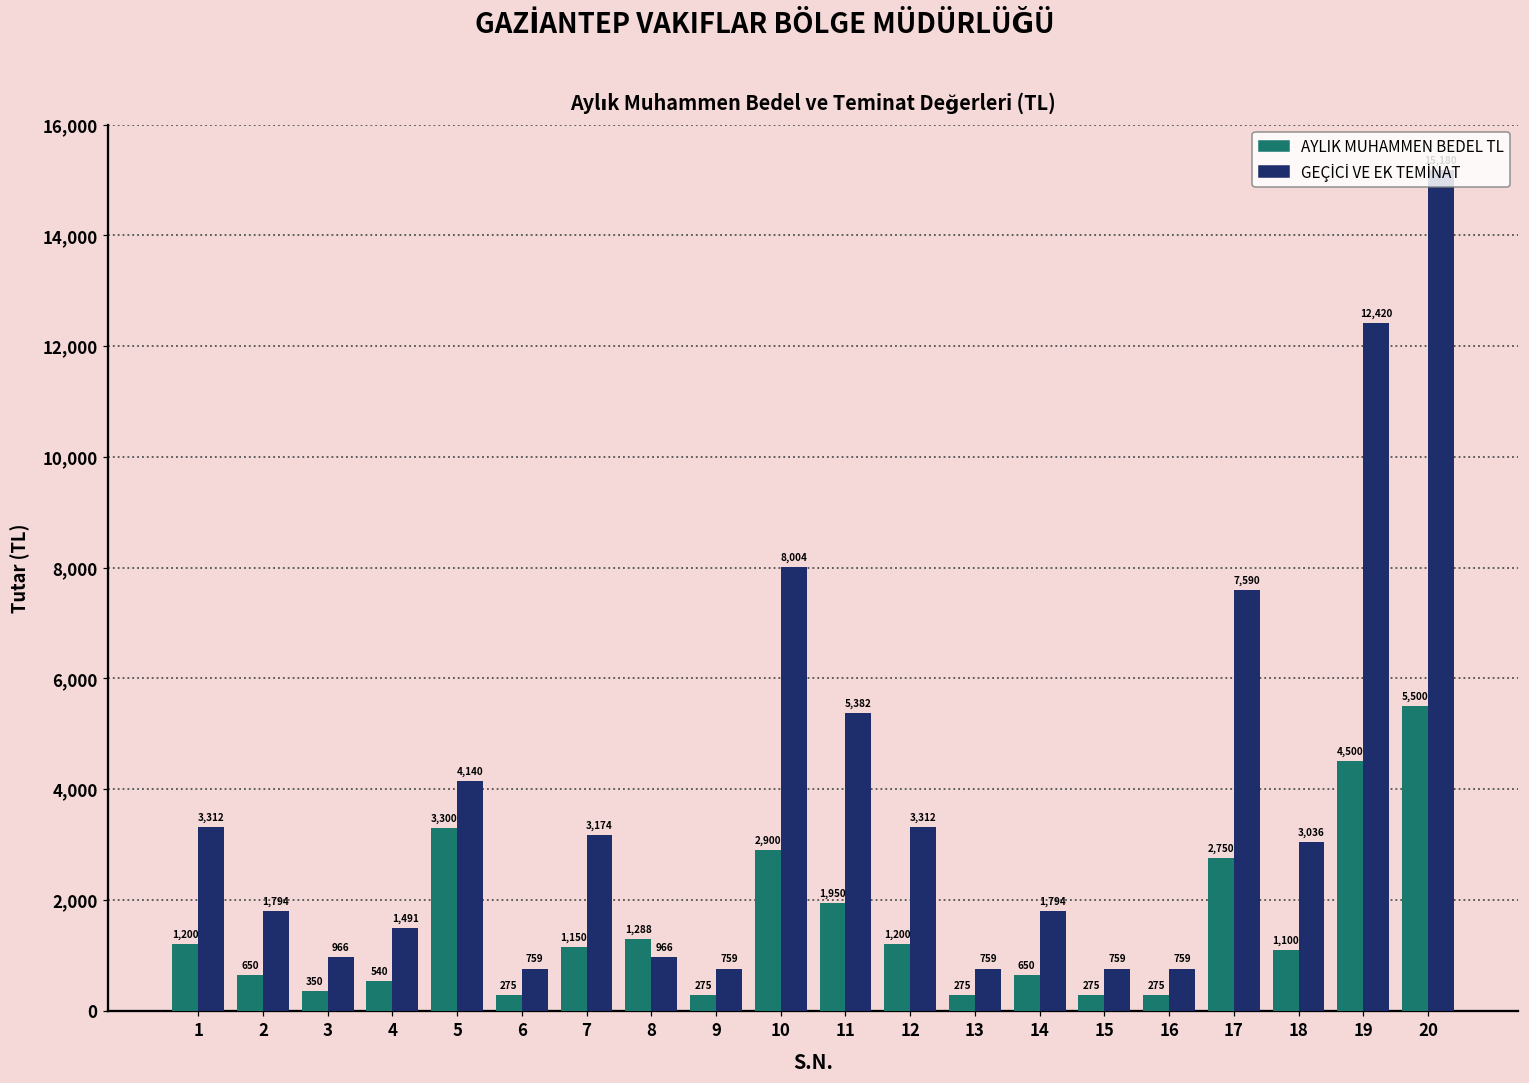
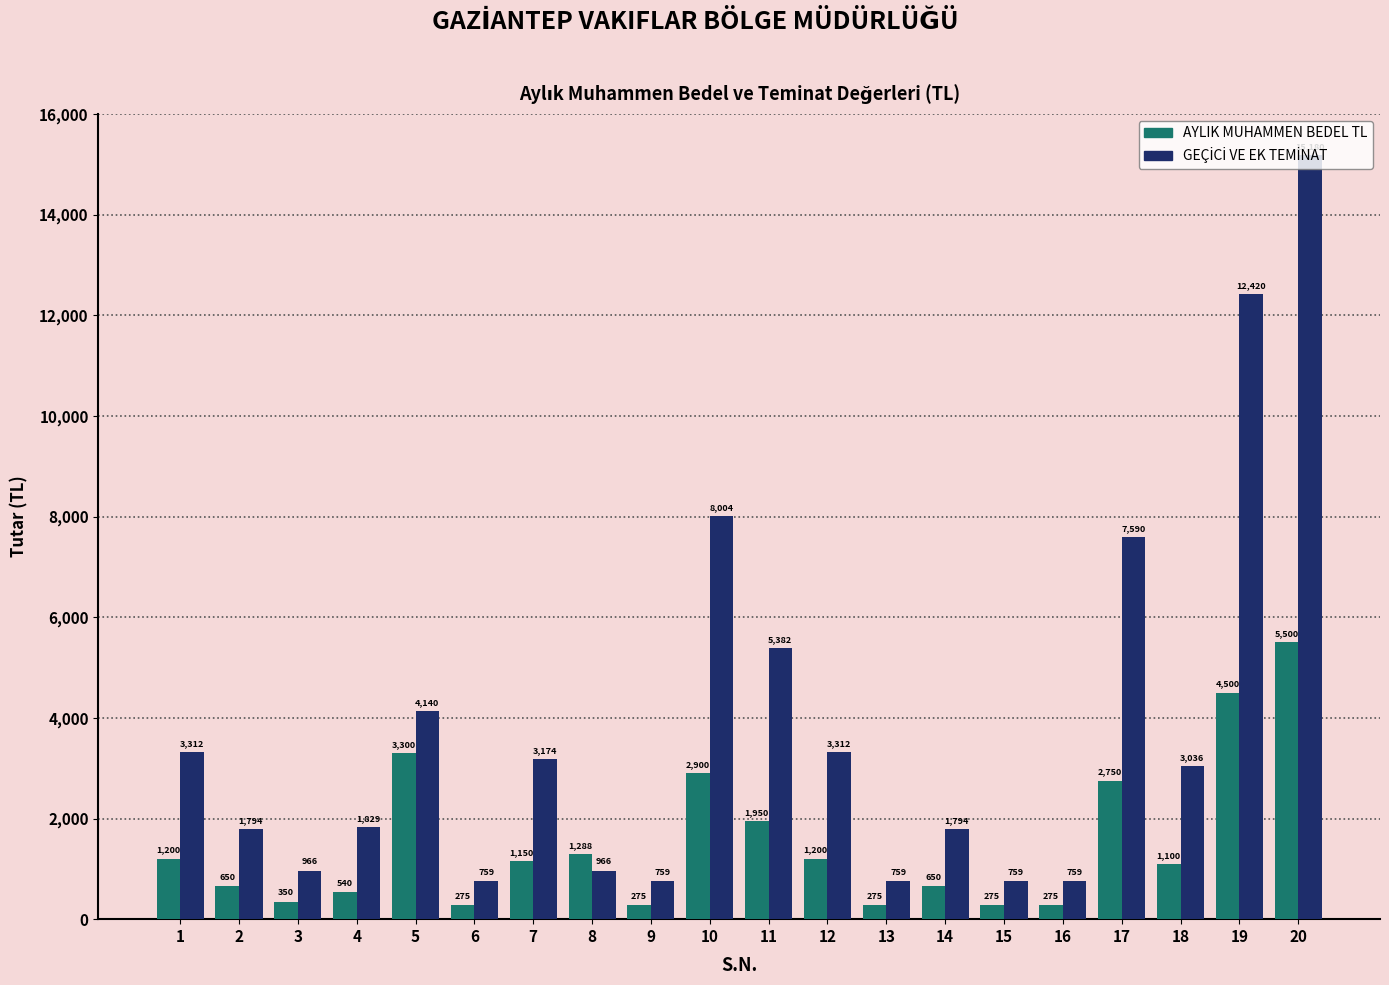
  {
    "AYLIK MUHAMMEN BEDEL TL": {
      "1": "1,200",
      "2": "650",
      "3": "350",
      "4": "540",
      "5": "3,300",
      "6": "275",
      "7": "1,150",
      "8": "1,288",
      "9": "275",
      "10": "2,900",
      "11": "1,950",
      "12": "1,200",
      "13": "275",
      "14": "650",
      "15": "275",
      "16": "275",
      "17": "2,750",
      "18": "1,100",
      "19": "4,500",
      "20": "5,500"
    },
    "GEÇİCİ VE EK TEMİNAT": {
      "1": "3,312",
      "2": "1,794",
      "3": "966",
-     "4": "1,491",
+     "4": "1,829",
      "5": "4,140",
      "6": "759",
      "7": "3,174",
      "8": "966",
      "9": "759",
      "10": "8,004",
      "11": "5,382",
      "12": "3,312",
      "13": "759",
      "14": "1,794",
      "15": "759",
      "16": "759",
      "17": "7,590",
      "18": "3,036",
      "19": "12,420"
    }
  }
